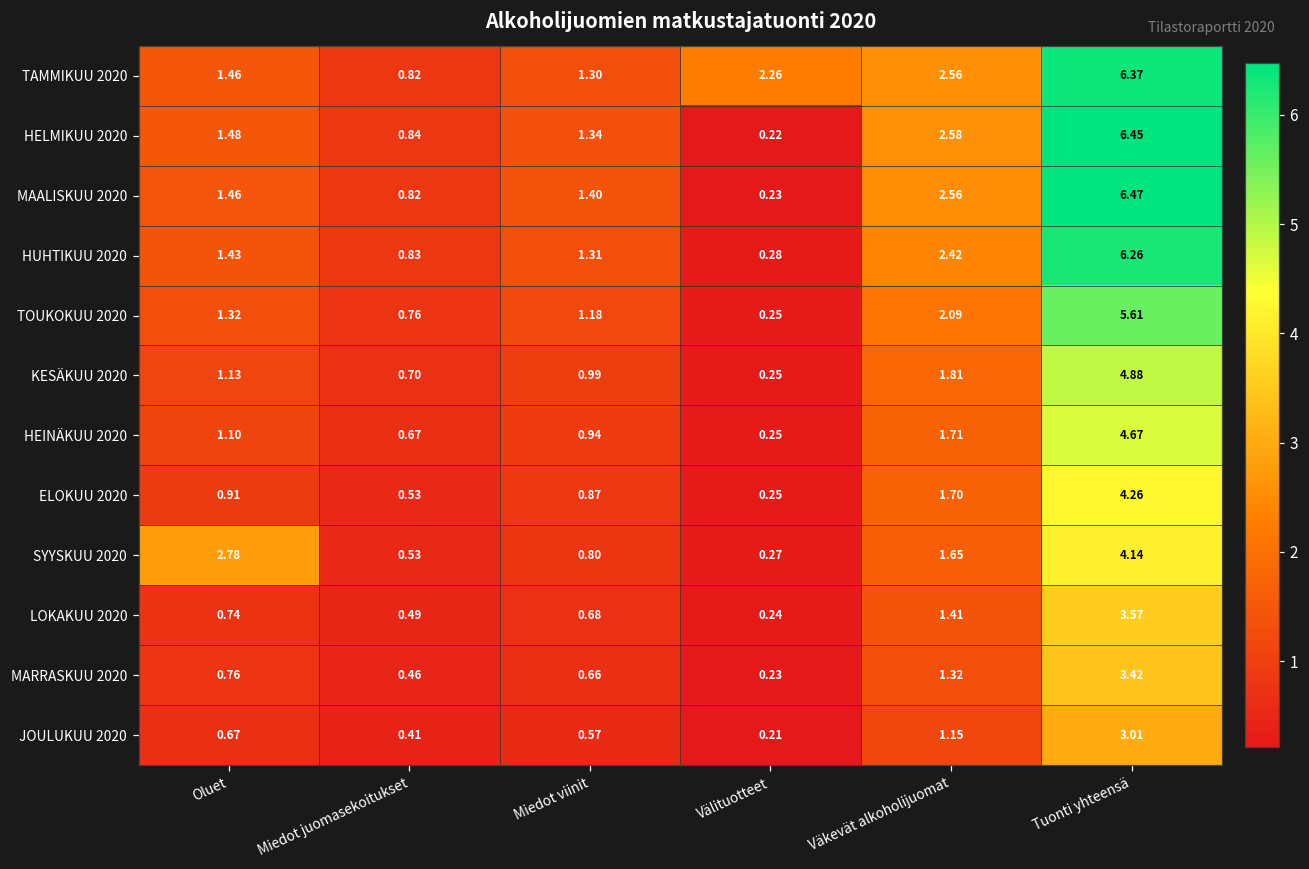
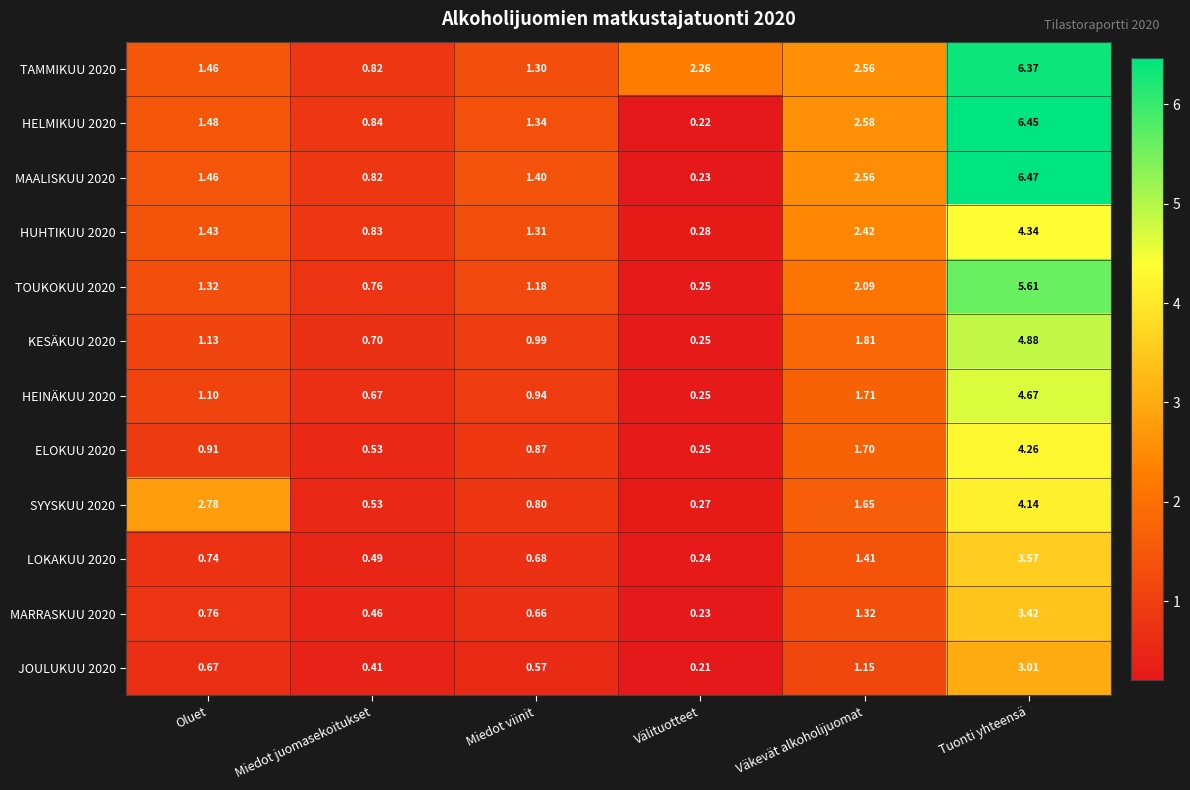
  {
    "TAMMIKUU 2020": {
      "Oluet": 1.46,
      "Miedot juomasekoitukset": 0.82,
      "Miedot viinit": 1.30,
      "Välituotteet": 2.26,
      "Väkevät alkoholijuomat": 2.56,
      "Tuonti yhteensä": 6.37
    },
    "HELMIKUU 2020": {
      "Oluet": 1.48,
      "Miedot juomasekoitukset": 0.84,
      "Miedot viinit": 1.34,
      "Välituotteet": 0.22,
      "Väkevät alkoholijuomat": 2.58,
      "Tuonti yhteensä": 6.45
    },
    "MAALISKUU 2020": {
      "Oluet": 1.46,
      "Miedot juomasekoitukset": 0.82,
      "Miedot viinit": 1.40,
      "Välituotteet": 0.23,
      "Väkevät alkoholijuomat": 2.56,
      "Tuonti yhteensä": 6.47
    },
    "HUHTIKUU 2020": {
      "Oluet": 1.43,
      "Miedot juomasekoitukset": 0.83,
      "Miedot viinit": 1.31,
      "Välituotteet": 0.28,
      "Väkevät alkoholijuomat": 2.42,
-     "Tuonti yhteensä": 6.26
+     "Tuonti yhteensä": 4.34
    },
    "TOUKOKUU 2020": {
      "Oluet": 1.32,
      "Miedot juomasekoitukset": 0.76,
      "Miedot viinit": 1.18,
      "Välituotteet": 0.25,
      "Väkevät alkoholijuomat": 2.09,
      "Tuonti yhteensä": 5.61
    },
    "KESÄKUU 2020": {
      "Oluet": 1.13,
      "Miedot juomasekoitukset": 0.70,
      "Miedot viinit": 0.99,
      "Välituotteet": 0.25,
      "Väkevät alkoholijuomat": 1.81,
      "Tuonti yhteensä": 4.88
    },
    "HEINÄKUU 2020": {
      "Oluet": 1.10,
      "Miedot juomasekoitukset": 0.67,
      "Miedot viinit": 0.94,
      "Välituotteet": 0.25,
      "Väkevät alkoholijuomat": 1.71,
      "Tuonti yhteensä": 4.67
    },
    "ELOKUU 2020": {
      "Oluet": 0.91,
      "Miedot juomasekoitukset": 0.53,
      "Miedot viinit": 0.87,
      "Välituotteet": 0.25,
      "Väkevät alkoholijuomat": 1.70,
      "Tuonti yhteensä": 4.26
    },
    "SYYSKUU 2020": {
      "Oluet": 2.78,
      "Miedot juomasekoitukset": 0.53,
      "Miedot viinit": 0.80,
      "Välituotteet": 0.27,
      "Väkevät alkoholijuomat": 1.65,
      "Tuonti yhteensä": 4.14
    },
    "LOKAKUU 2020": {
      "Oluet": 0.74,
      "Miedot juomasekoitukset": 0.49,
      "Miedot viinit": 0.68,
      "Välituotteet": 0.24,
      "Väkevät alkoholijuomat": 1.41,
      "Tuonti yhteensä": 3.57
    },
    "MARRASKUU 2020": {
      "Oluet": 0.76,
      "Miedot juomasekoitukset": 0.46,
      "Miedot viinit": 0.66,
      "Välituotteet": 0.23,
      "Väkevät alkoholijuomat": 1.32,
      "Tuonti yhteensä": 3.42
    },
    "JOULUKUU 2020": {
      "Oluet": 0.67,
      "Miedot juomasekoitukset": 0.41,
      "Miedot viinit": 0.57,
      "Välituotteet": 0.21,
      "Väkevät alkoholijuomat": 1.15,
      "Tuonti yhteensä": 3.01
    }
  }
